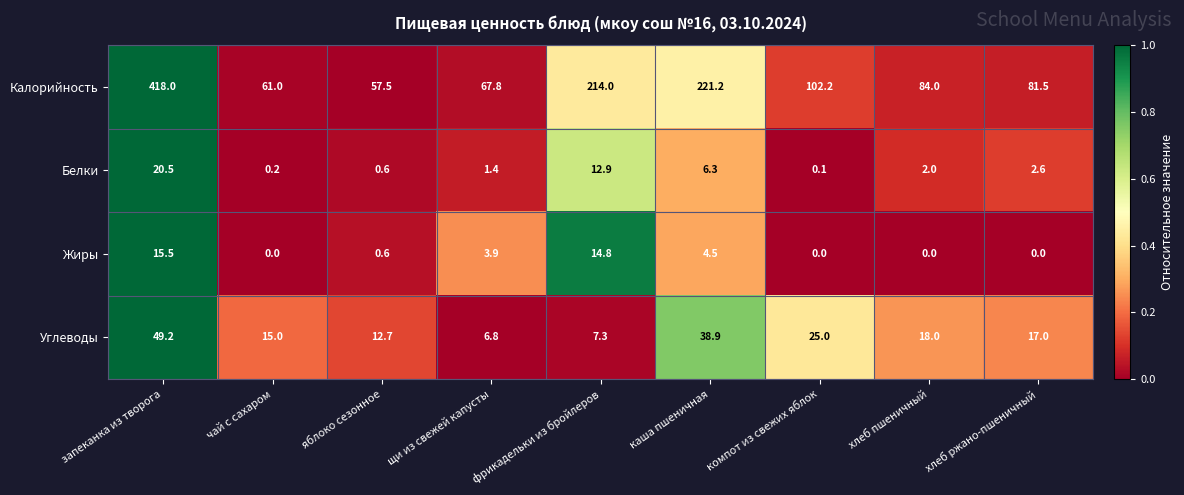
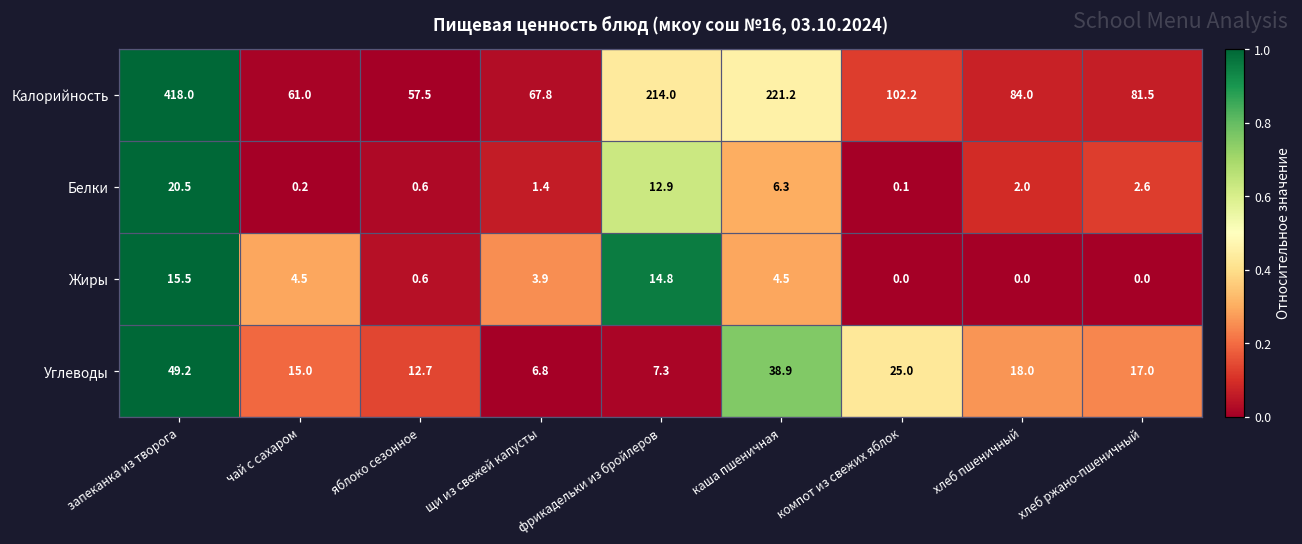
  {
    "Калорийность": {
      "запеканка из творога": 418.0,
      "чай с сахаром": 61.0,
      "яблоко сезонное": 57.5,
      "щи из свежей капусты": 67.8,
      "фрикадельки из бройлеров": 214.0,
      "каша пшеничная": 221.2,
      "компот из свежих яблок": 102.2,
      "хлеб пшеничный": 84.0,
      "хлеб ржано-пшеничный": 81.5
    },
    "Белки": {
      "запеканка из творога": 20.5,
      "чай с сахаром": 0.2,
      "яблоко сезонное": 0.6,
      "щи из свежей капусты": 1.4,
      "фрикадельки из бройлеров": 12.9,
      "каша пшеничная": 6.3,
      "компот из свежих яблок": 0.1,
      "хлеб пшеничный": 2.0,
      "хлеб ржано-пшеничный": 2.6
    },
    "Жиры": {
      "запеканка из творога": 15.5,
-     "чай с сахаром": 0.0,
+     "чай с сахаром": 4.5,
      "яблоко сезонное": 0.6,
      "щи из свежей капусты": 3.9,
      "фрикадельки из бройлеров": 14.8,
      "каша пшеничная": 4.5,
      "компот из свежих яблок": 0.0,
      "хлеб пшеничный": 0.0,
      "хлеб ржано-пшеничный": 0.0
    },
    "Углеводы": {
      "запеканка из творога": 49.2,
      "чай с сахаром": 15.0,
      "яблоко сезонное": 12.7,
      "щи из свежей капусты": 6.8,
      "фрикадельки из бройлеров": 7.3,
      "каша пшеничная": 38.9,
      "компот из свежих яблок": 25.0,
      "хлеб пшеничный": 18.0,
      "хлеб ржано-пшеничный": 17.0
    }
  }
